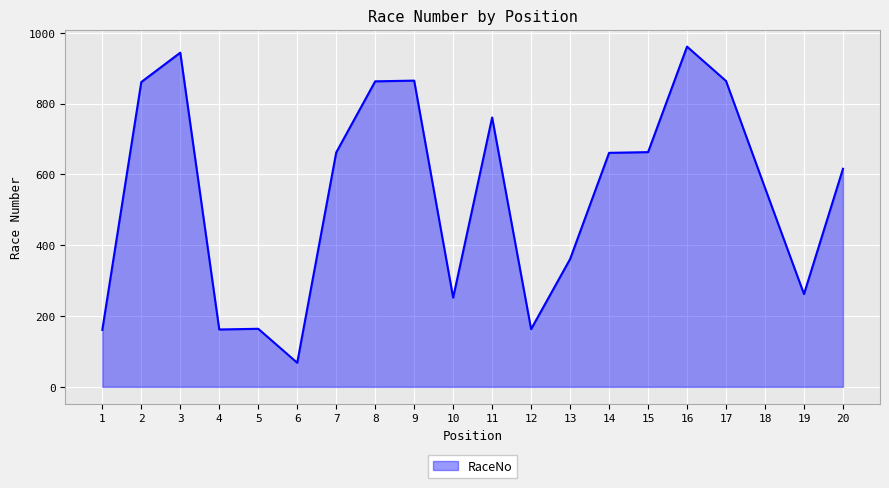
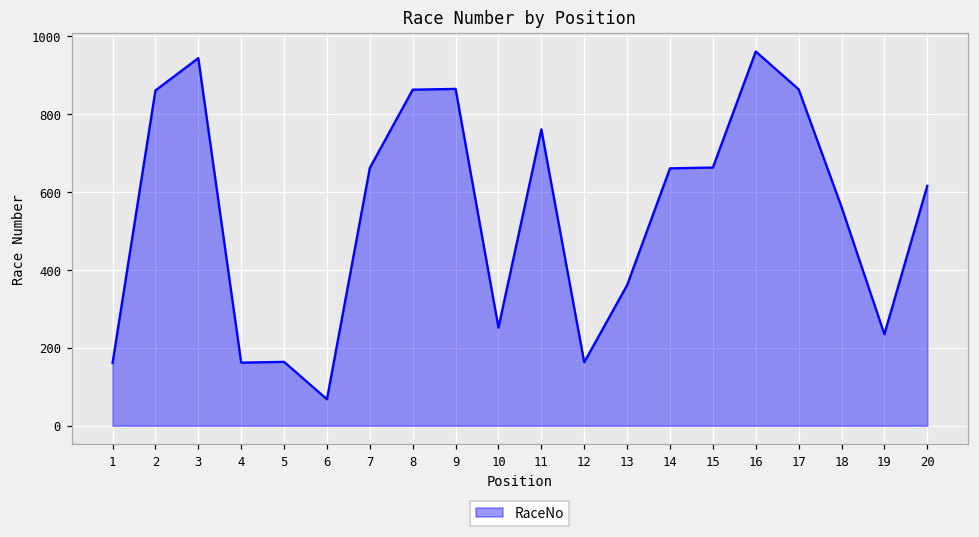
  {
    "1": 160,
    "2": 860,
    "3": 940,
    "4": 160,
    "5": 160,
    "6": 70,
    "7": 660,
    "8": 860,
    "9": 870,
    "10": 250,
    "11": 760,
    "12": 160,
    "13": 360,
    "14": 660,
    "15": 660,
    "16": 960,
    "17": 860,
    "18": 560,
-   "19": 260,
+   "19": 240,
    "20": 620
  }
